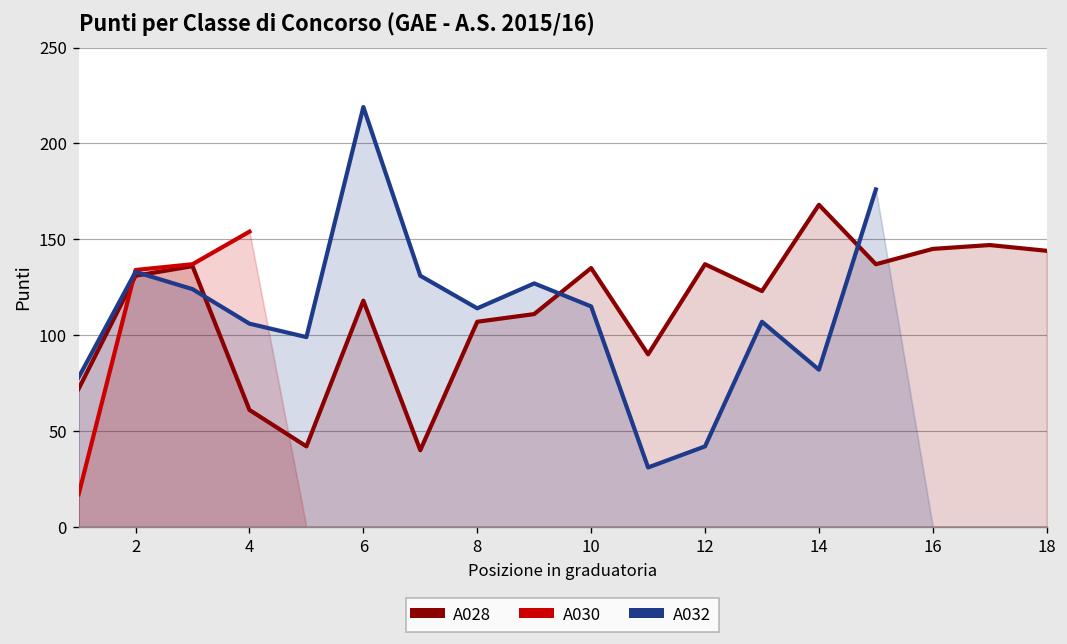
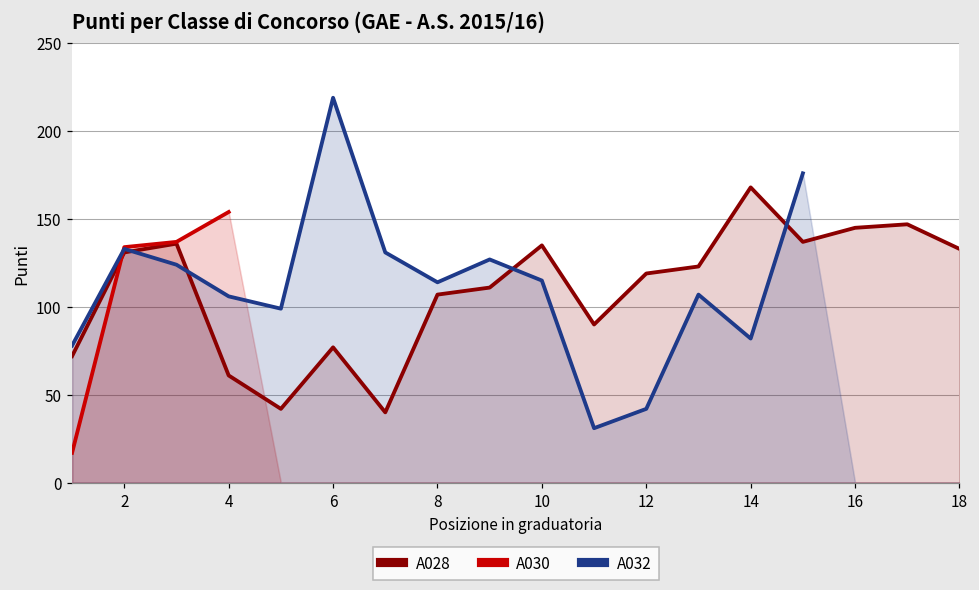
  {
    "A028": {
      "2": 131,
      "4": 61,
-     "6": 118,
+     "6": 77,
      "8": 107,
      "10": 135,
-     "12": 137,
+     "12": 119,
      "14": 168,
      "16": 145,
-     "18": 144
+     "18": 133
    }
  }
